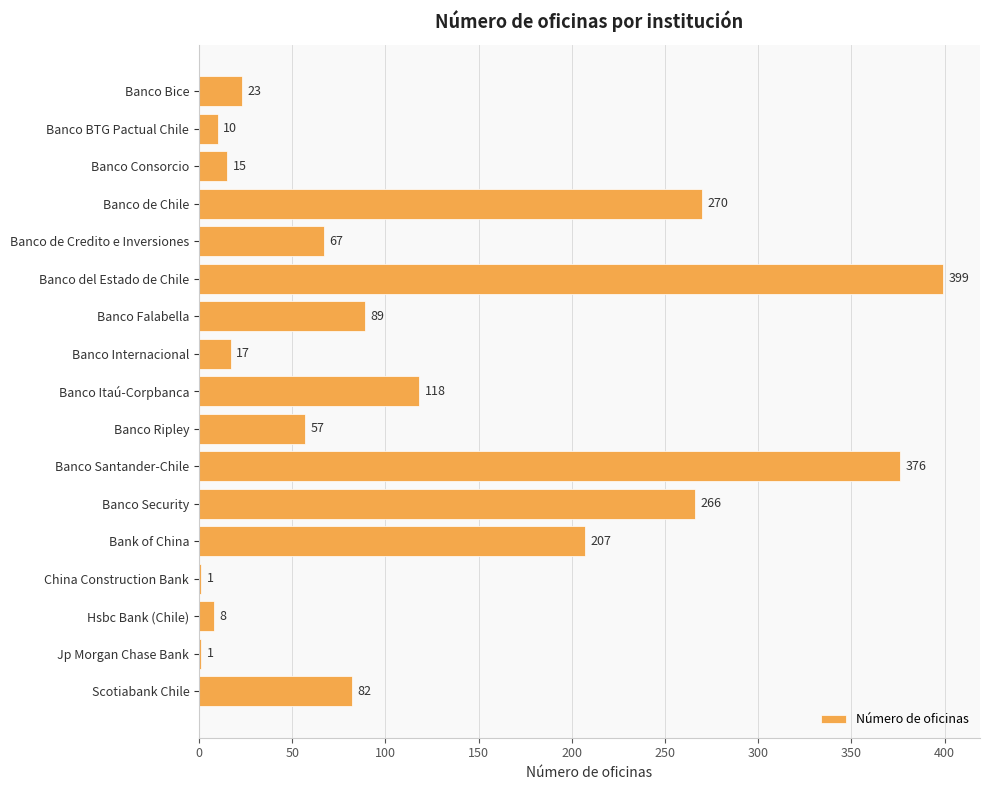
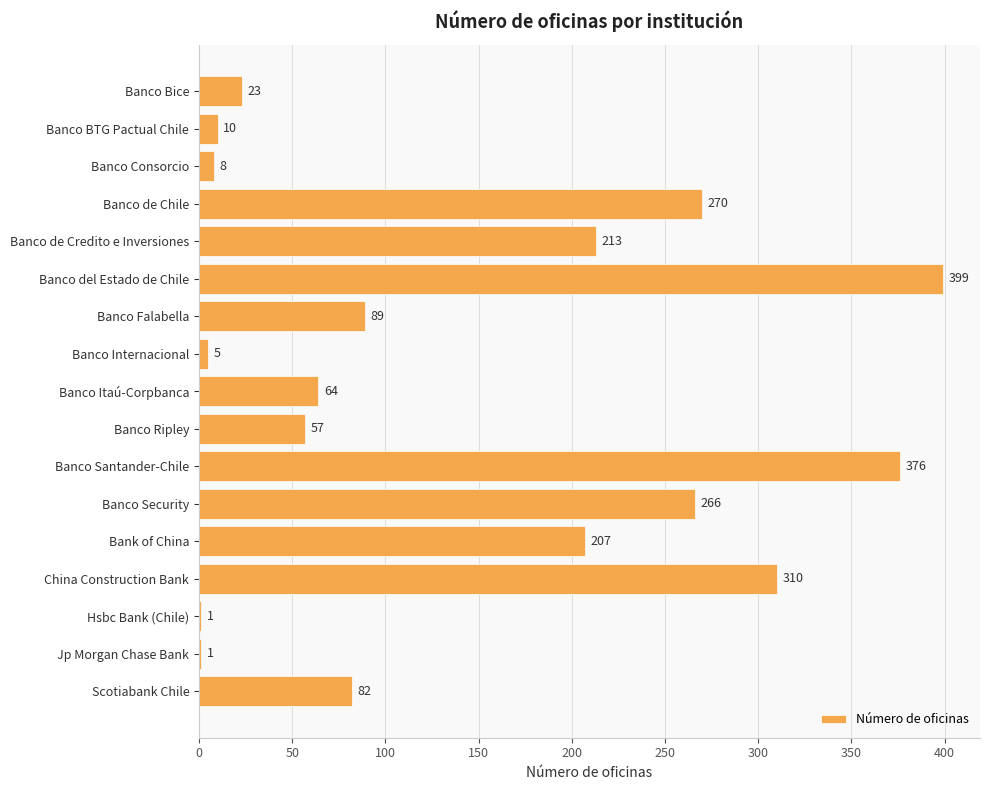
  {
    "Banco Bice": 23,
    "Banco BTG Pactual Chile": 10,
-   "Banco Consorcio": 15,
+   "Banco Consorcio": 8,
    "Banco de Chile": 270,
-   "Banco de Credito e Inversiones": 67,
+   "Banco de Credito e Inversiones": 213,
    "Banco del Estado de Chile": 399,
    "Banco Falabella": 89,
-   "Banco Internacional": 17,
-   "Banco Itaú-Corpbanca": 118,
+   "Banco Internacional": 5,
+   "Banco Itaú-Corpbanca": 64,
    "Banco Ripley": 57,
    "Banco Santander-Chile": 376,
    "Banco Security": 266,
    "Bank of China": 207,
-   "China Construction Bank": 1,
-   "Hsbc Bank (Chile)": 8,
+   "China Construction Bank": 310,
+   "Hsbc Bank (Chile)": 1,
    "Jp Morgan Chase Bank": 1,
    "Scotiabank Chile": 82
  }
